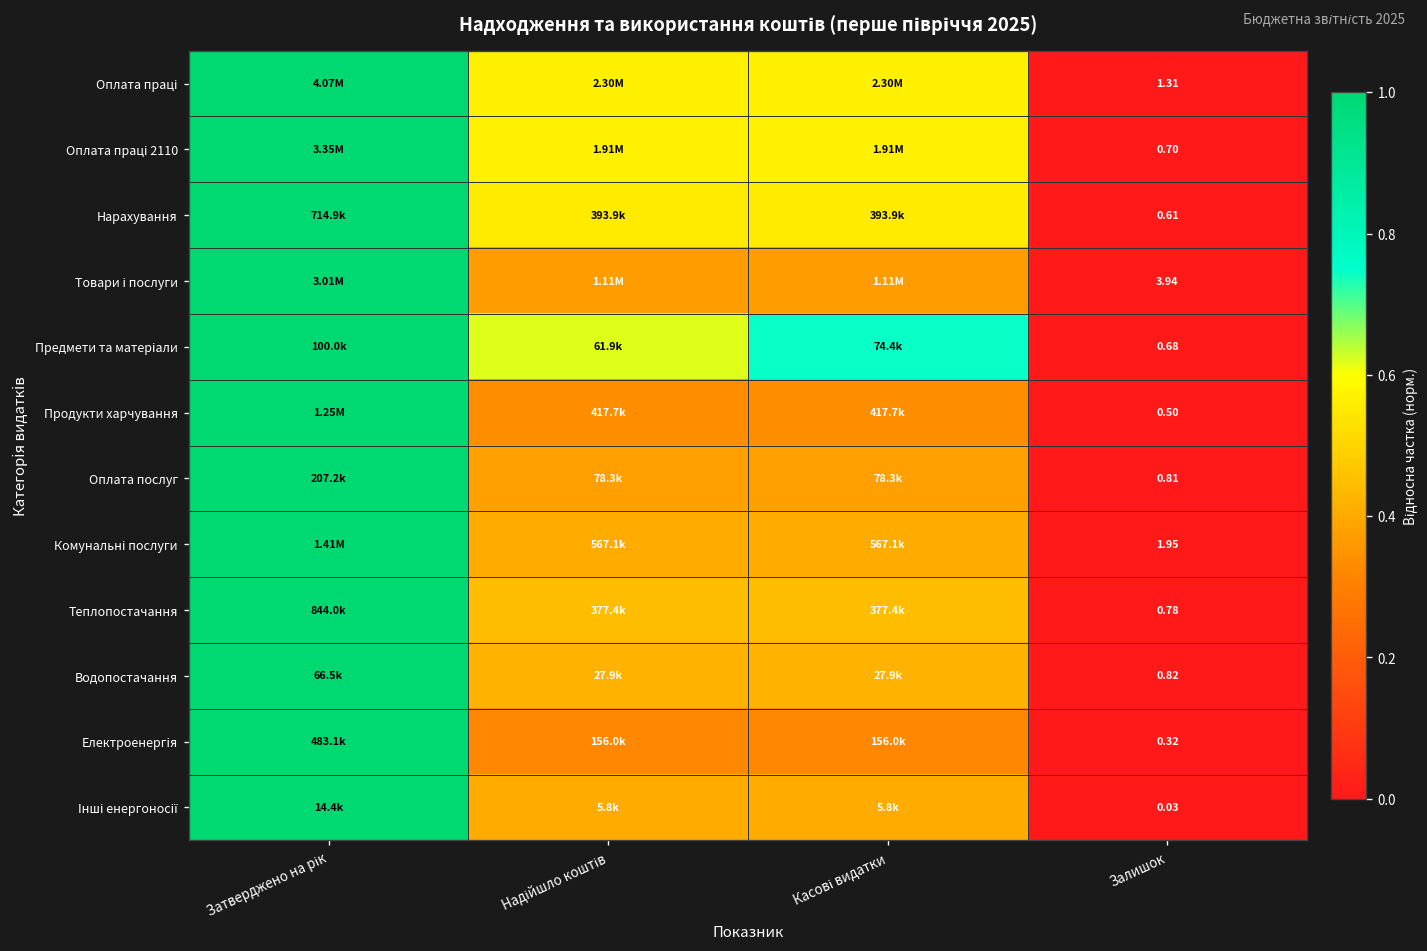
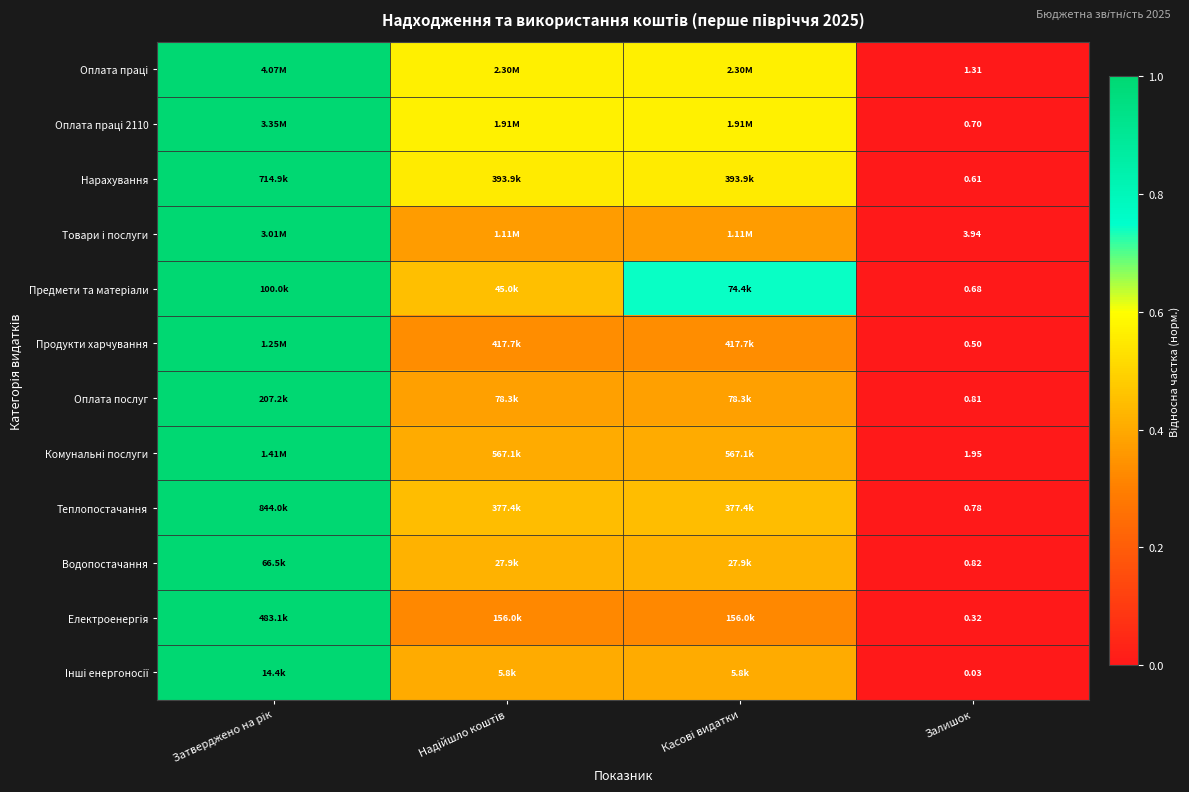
  {
    "Оплата праці": {
      "Затверджено на рік": "4.07M",
      "Надійшло коштів": "2.30M",
      "Касові видатки": "2.30M",
      "Залишок": "1.31"
    },
    "Оплата праці 2110": {
      "Затверджено на рік": "3.35M",
      "Надійшло коштів": "1.91M",
      "Касові видатки": "1.91M",
      "Залишок": "0.70"
    },
    "Нарахування": {
      "Затверджено на рік": "714.9k",
      "Надійшло коштів": "393.9k",
      "Касові видатки": "393.9k",
      "Залишок": "0.61"
    },
    "Товари і послуги": {
      "Затверджено на рік": "3.01M",
      "Надійшло коштів": "1.11M",
      "Касові видатки": "1.11M",
      "Залишок": "3.94"
    },
    "Предмети та матеріали": {
      "Затверджено на рік": "100.0k",
-     "Надійшло коштів": "61.9k",
+     "Надійшло коштів": "45.0k",
      "Касові видатки": "74.4k",
      "Залишок": "0.68"
    },
    "Продукти харчування": {
      "Затверджено на рік": "1.25M",
      "Надійшло коштів": "417.7k",
      "Касові видатки": "417.7k",
      "Залишок": "0.50"
    },
    "Оплата послуг": {
      "Затверджено на рік": "207.2k",
      "Надійшло коштів": "78.3k",
      "Касові видатки": "78.3k",
      "Залишок": "0.81"
    },
    "Комунальні послуги": {
      "Затверджено на рік": "1.41M",
      "Надійшло коштів": "567.1k",
      "Касові видатки": "567.1k",
      "Залишок": "1.95"
    },
    "Теплопостачання": {
      "Затверджено на рік": "844.0k",
      "Надійшло коштів": "377.4k",
      "Касові видатки": "377.4k",
      "Залишок": "0.78"
    },
    "Водопостачання": {
      "Затверджено на рік": "66.5k",
      "Надійшло коштів": "27.9k",
      "Касові видатки": "27.9k",
      "Залишок": "0.82"
    },
    "Електроенергія": {
      "Затверджено на рік": "483.1k",
      "Надійшло коштів": "156.0k",
      "Касові видатки": "156.0k",
      "Залишок": "0.32"
    },
    "Інші енергоносії": {
      "Затверджено на рік": "14.4k",
      "Надійшло коштів": "5.8k",
      "Касові видатки": "5.8k",
      "Залишок": "0.03"
    }
  }
